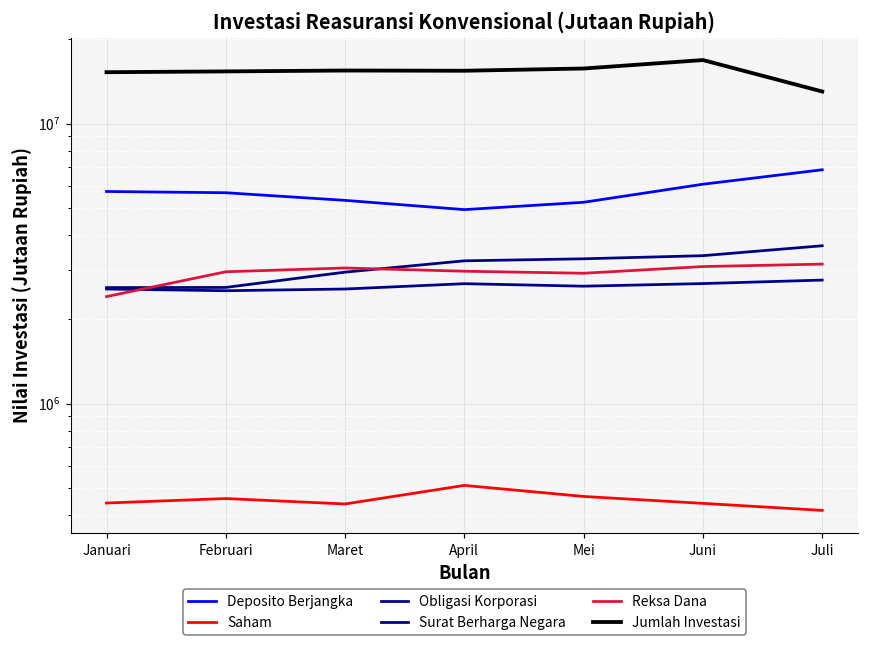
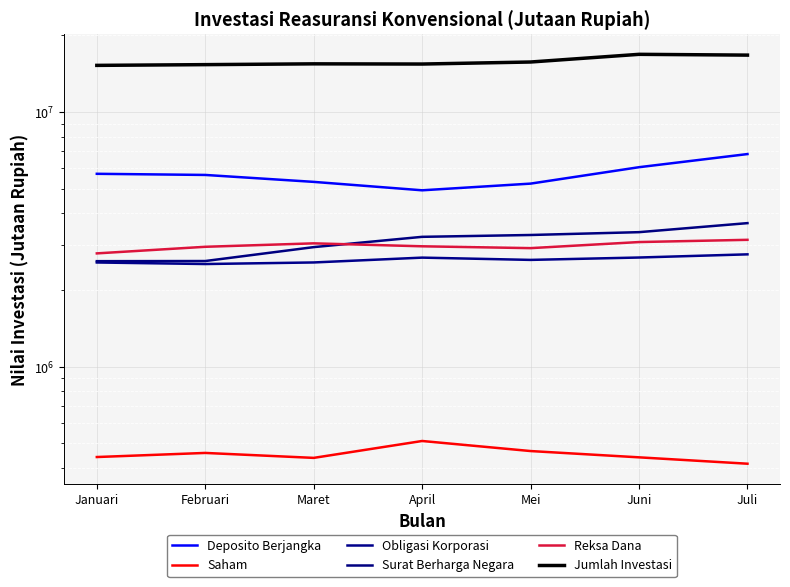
  {
    "Deposito Berjangka": {
      "Januari": 5700000,
      "Februari": 5700000,
      "Maret": 5300000,
      "April": 4900000,
      "Mei": 5200000,
      "Juni": 6100000,
      "Juli": 6800000
    },
    "Saham": {
      "Januari": 440000,
      "Februari": 460000,
      "Maret": 440000,
      "April": 510000,
      "Mei": 470000,
      "Juni": 440000,
      "Juli": 420000
    },
    "Reksa Dana": {
-     "Januari": 2400000,
+     "Januari": 2800000,
      "Februari": 3000000,
      "Maret": 3000000,
      "April": 3000000,
      "Mei": 2900000,
      "Juni": 3100000,
      "Juli": 3100000
    },
    "Jumlah Investasi": {
      "Januari": 15000000,
      "Februari": 15000000,
      "Maret": 15000000,
      "April": 15000000,
      "Mei": 16000000,
      "Juni": 17000000,
-     "Juli": 13000000
+     "Juli": 17000000
    }
  }
